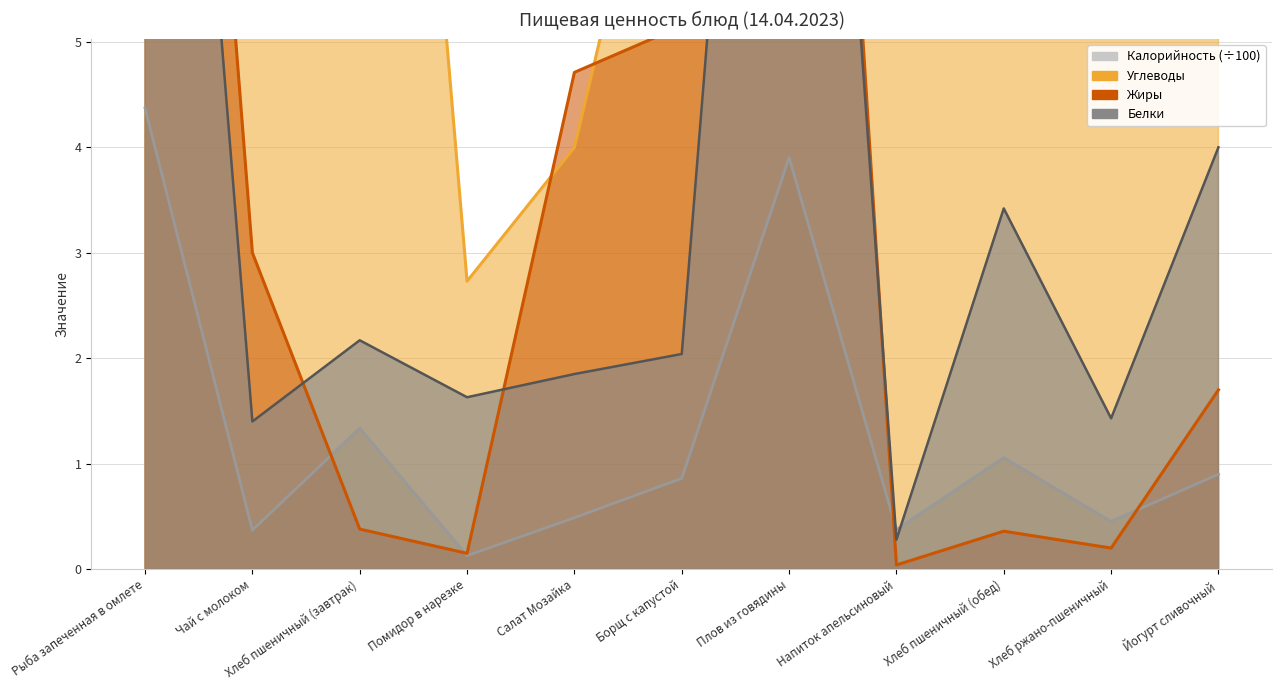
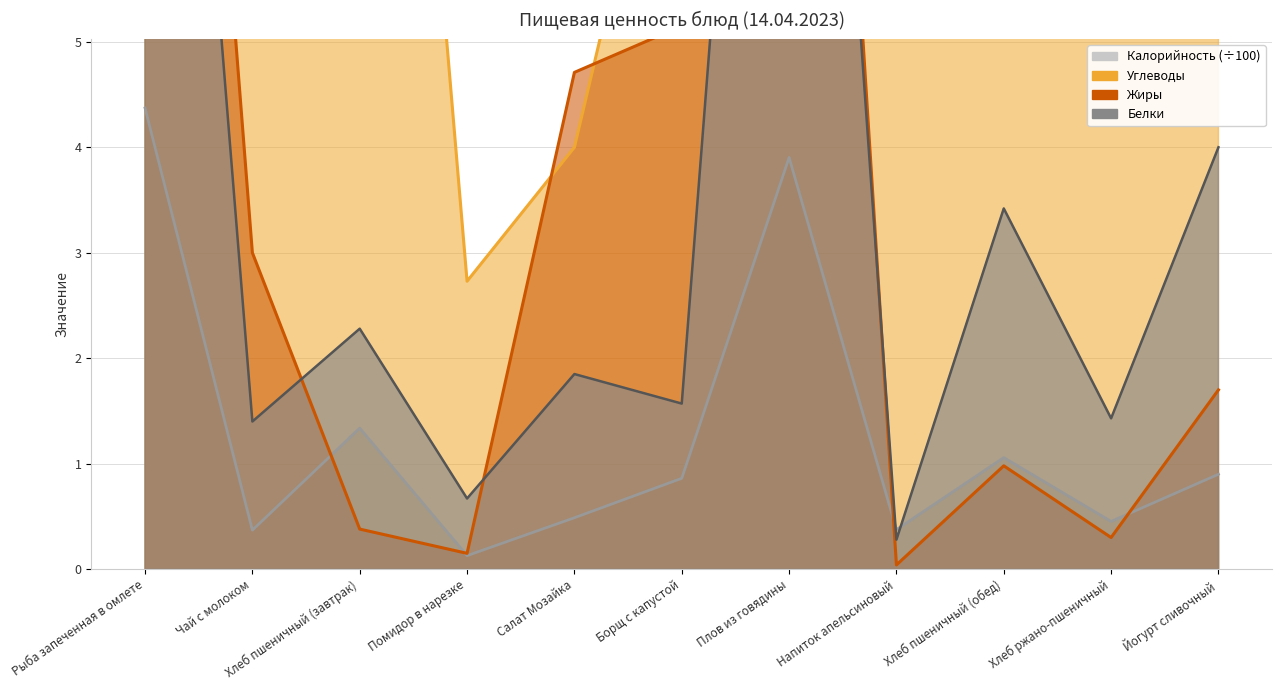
  {
    "Калорийность (÷100)": {
      "Рыба запеченная в омлете": 4.37,
      "Чай с молоком": 0.37,
      "Хлеб пшеничный (завтрак)": 1.34,
      "Салат Мозайка": 0.49,
      "Борщ с капустой": 0.86,
      "Плов из говядины": 3.90,
      "Напиток апельсиновый": 0.37,
      "Хлеб пшеничный (обед)": 1.06,
      "Хлеб ржано-пшеничный": 0.45,
      "Йогурт сливочный": 0.90
    },
    "Углеводы": {
      "Помидор в нарезке": 2.73,
      "Салат Мозайка": 4.00
    },
    "Жиры": {
      "Чай с молоком": 3.00,
      "Хлеб пшеничный (завтрак)": 0.38,
      "Салат Мозайка": 4.71,
      "Напиток апельсиновый": 0.04,
-     "Хлеб пшеничный (обед)": 0.36,
-     "Хлеб ржано-пшеничный": 0.2,
+     "Хлеб пшеничный (обед)": 0.98,
+     "Хлеб ржано-пшеничный": 0.3,
      "Йогурт сливочный": 1.70
    },
    "Белки": {
      "Чай с молоком": 1.40,
-     "Хлеб пшеничный (завтрак)": 2.17,
-     "Помидор в нарезке": 1.63,
+     "Хлеб пшеничный (завтрак)": 2.28,
+     "Помидор в нарезке": 0.67,
      "Салат Мозайка": 1.85,
-     "Борщ с капустой": 2.04,
+     "Борщ с капустой": 1.57,
      "Напиток апельсиновый": 0.28,
      "Хлеб пшеничный (обед)": 3.42,
      "Хлеб ржано-пшеничный": 1.43,
      "Йогурт сливочный": 4.00
    }
  }
